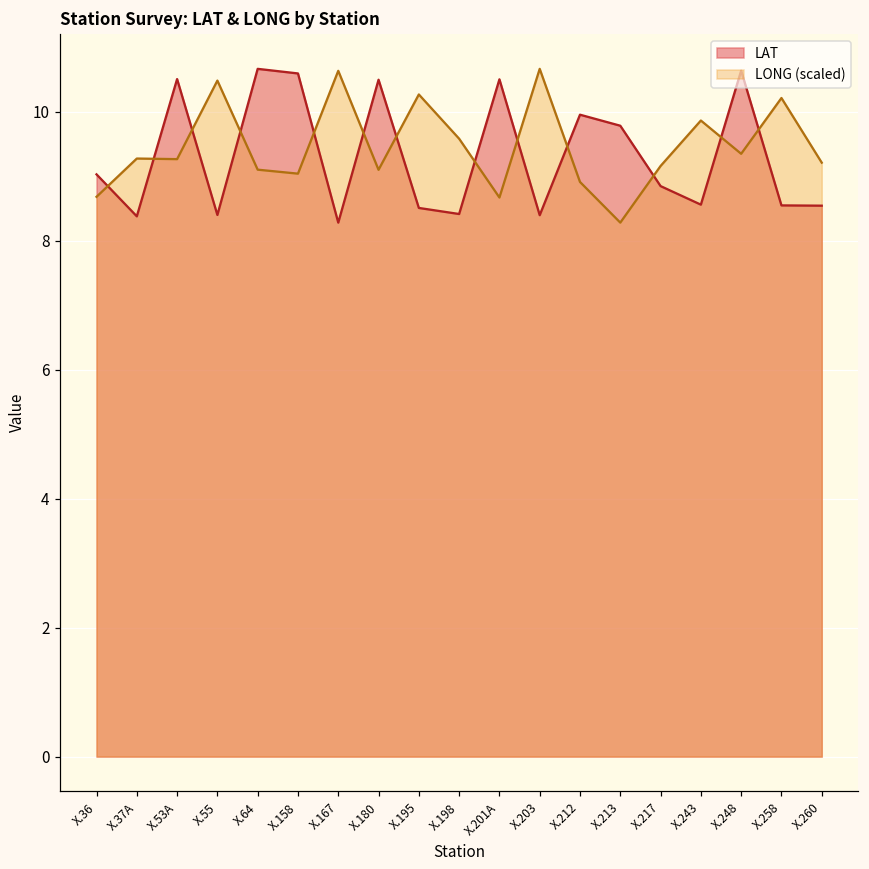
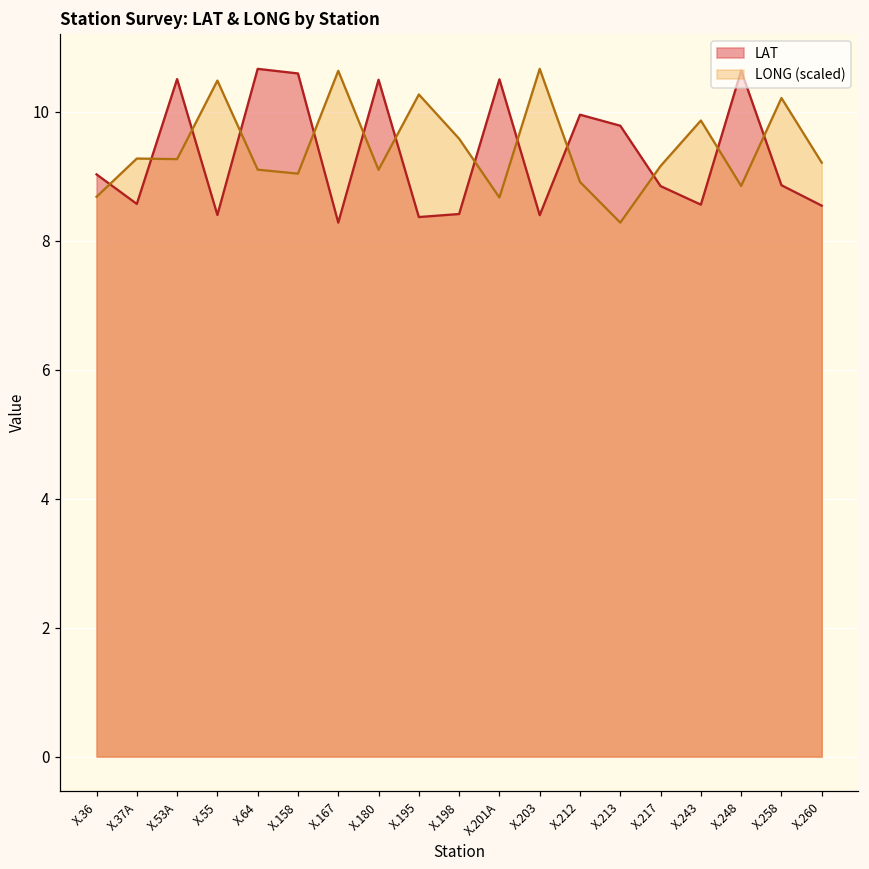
  {
    "LAT": {
      "X.36": 9.0,
-     "X.37A": 8.4,
+     "X.37A": 8.6,
      "X.53A": 10.5,
      "X.55": 8.4,
      "X.64": 10.7,
      "X.158": 10.6,
      "X.167": 8.3,
      "X.180": 10.5,
-     "X.195": 8.5,
+     "X.195": 8.4,
      "X.198": 8.4,
      "X.201A": 10.5,
      "X.203": 8.4,
      "X.212": 10.0,
      "X.213": 9.8,
      "X.217": 8.8,
      "X.243": 8.6,
-     "X.258": 8.5,
+     "X.258": 8.9,
      "X.260": 8.5
    },
    "LONG (scaled)": {
      "X.36": 8.7,
      "X.37A": 9.3,
      "X.53A": 9.3,
      "X.55": 10.5,
      "X.64": 9.1,
      "X.158": 9.0,
      "X.167": 10.6,
      "X.180": 9.1,
      "X.195": 10.3,
      "X.198": 9.6,
      "X.201A": 8.7,
      "X.203": 10.7,
      "X.212": 8.9,
      "X.213": 8.3,
      "X.217": 9.2,
      "X.243": 9.9,
-     "X.248": 9.3,
+     "X.248": 8.8,
      "X.258": 10.2,
      "X.260": 9.2
    }
  }
